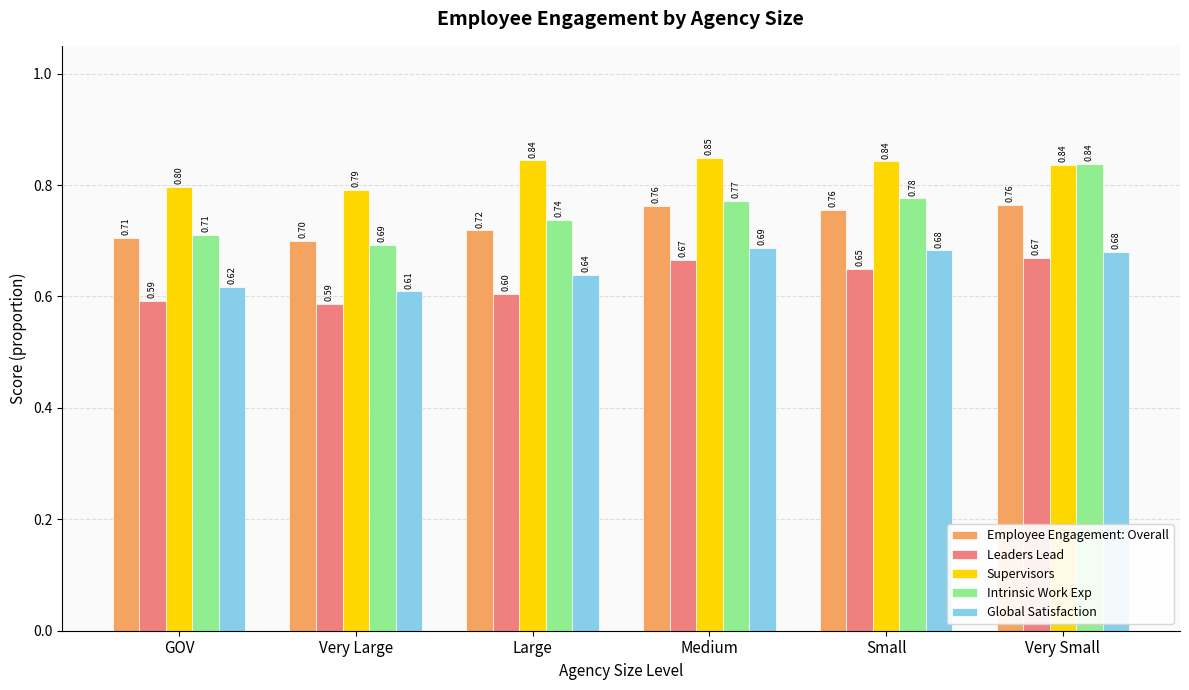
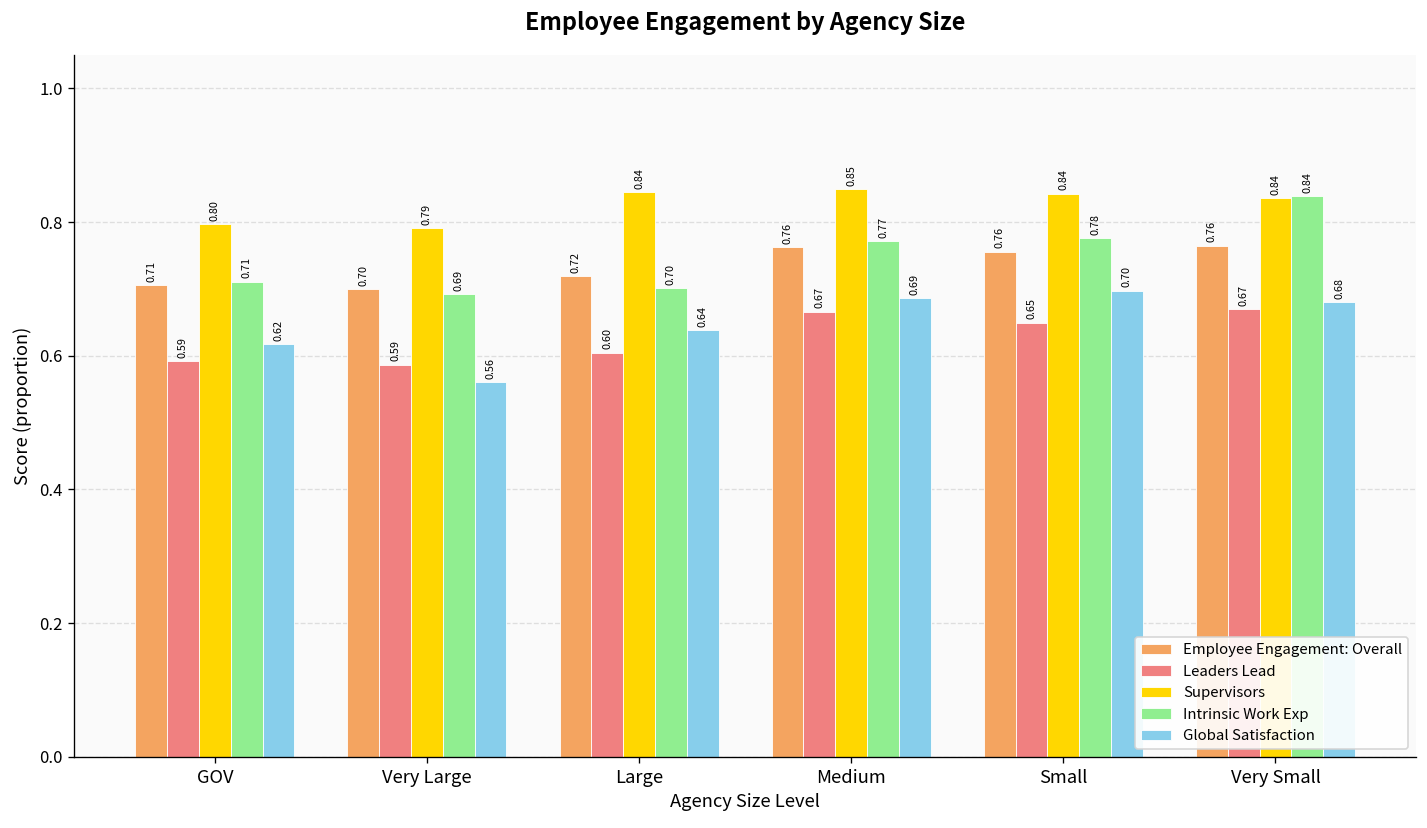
  {
    "Supervisors": {
      "GOV": 0.80,
      "Very Large": 0.79,
      "Large": 0.84,
      "Medium": 0.85,
      "Small": 0.84,
      "Very Small": 0.84
    },
    "Intrinsic Work Exp": {
      "GOV": 0.71,
      "Very Large": 0.69,
-     "Large": 0.74,
+     "Large": 0.70,
      "Medium": 0.77,
      "Small": 0.78,
      "Very Small": 0.84
    },
    "Global Satisfaction": {
      "GOV": 0.62,
-     "Very Large": 0.61,
+     "Very Large": 0.56,
      "Large": 0.64,
      "Medium": 0.69,
-     "Small": 0.68,
+     "Small": 0.70,
      "Very Small": 0.68
    }
  }
